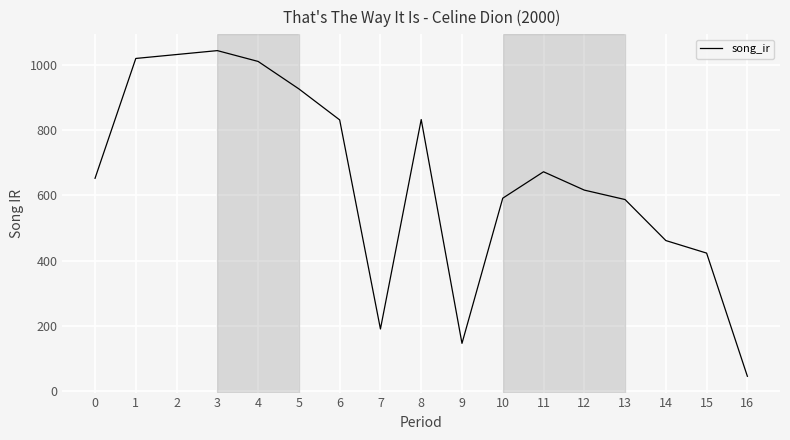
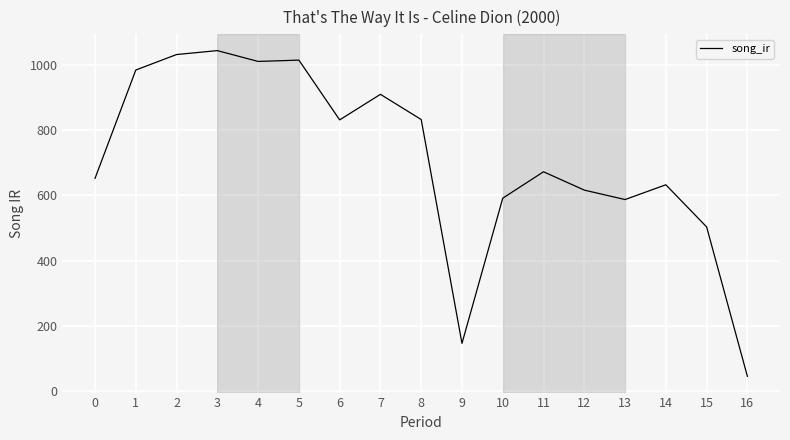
  {
    "0": 650,
-   "1": 1020,
+   "1": 980,
    "2": 1030,
    "3": 1040,
    "4": 1010,
-   "5": 930,
+   "5": 1010,
    "6": 830,
-   "7": 190,
+   "7": 910,
    "8": 830,
    "9": 150,
    "10": 590,
    "11": 670,
    "12": 620,
    "13": 590,
-   "14": 460,
-   "15": 420,
+   "14": 630,
+   "15": 500,
    "16": 50
  }
